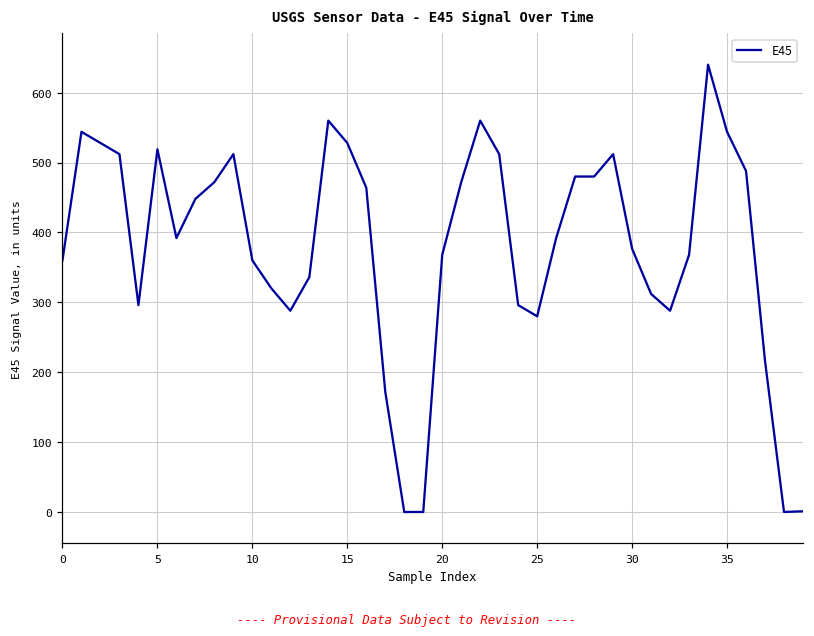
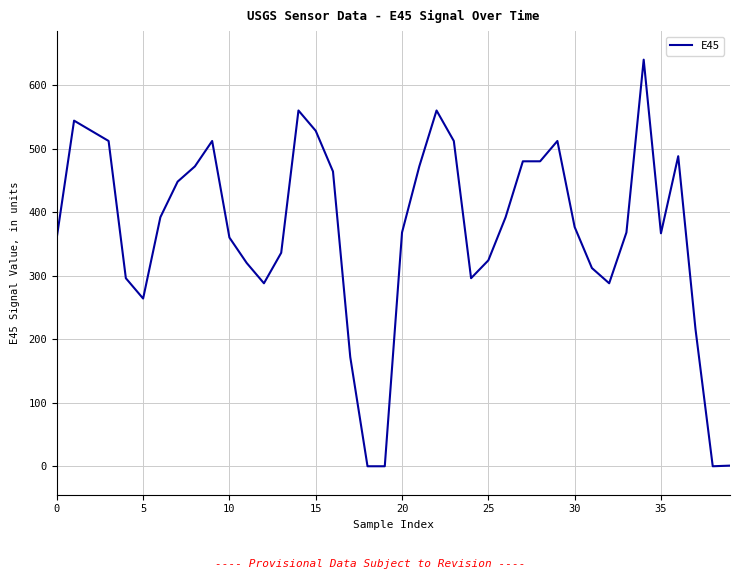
  {
    "0": 360,
-   "5": 520,
+   "5": 260,
    "10": 360,
    "15": 530,
    "20": 370,
-   "25": 280,
+   "25": 320,
    "30": 380,
-   "35": 540
+   "35": 370
  }
